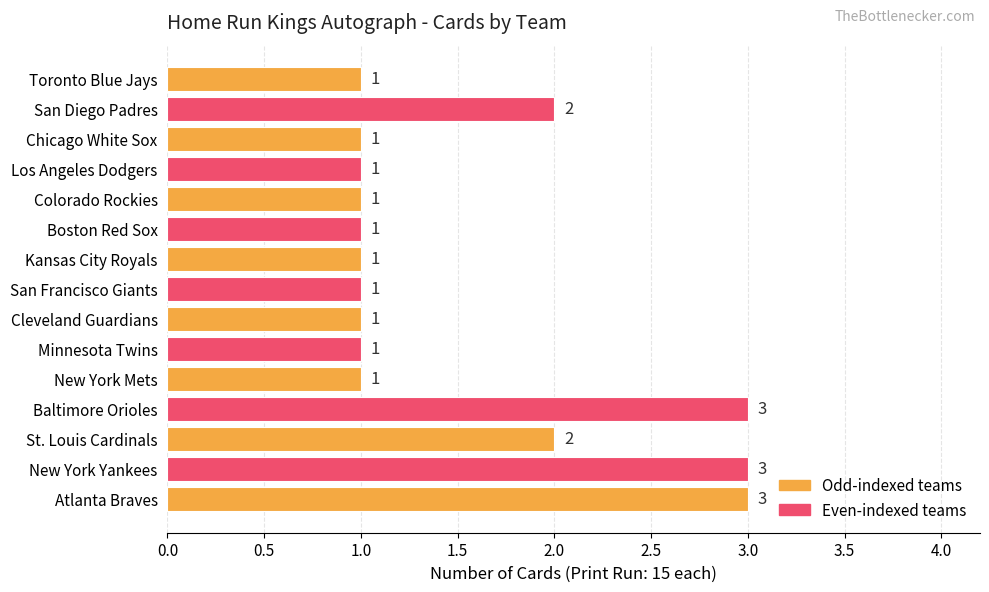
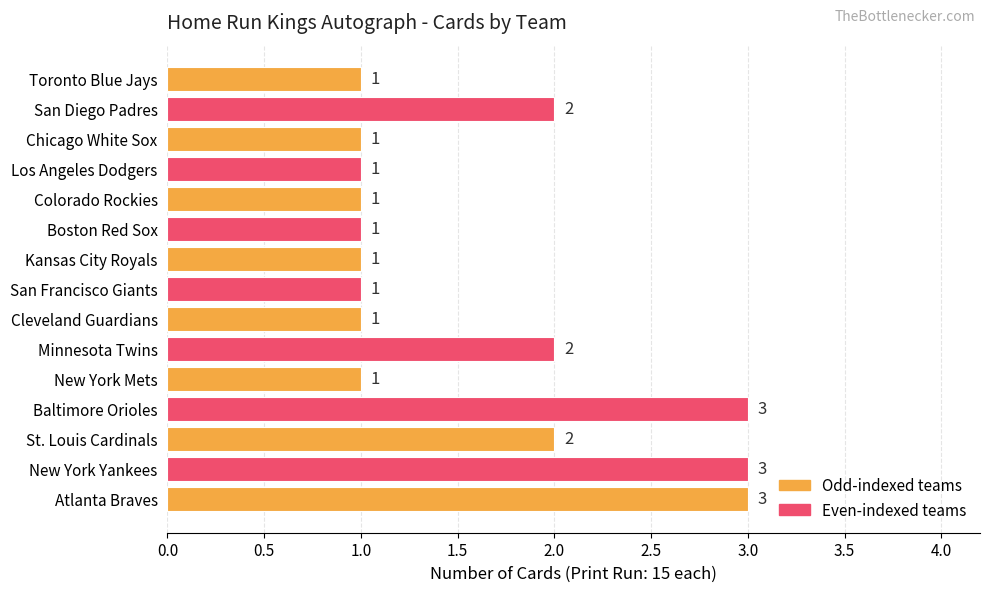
  {
    "Toronto Blue Jays": 1,
    "San Diego Padres": 2,
    "Chicago White Sox": 1,
    "Los Angeles Dodgers": 1,
    "Colorado Rockies": 1,
    "Boston Red Sox": 1,
    "Kansas City Royals": 1,
    "San Francisco Giants": 1,
    "Cleveland Guardians": 1,
-   "Minnesota Twins": 1,
+   "Minnesota Twins": 2,
    "New York Mets": 1,
    "Baltimore Orioles": 3,
    "St. Louis Cardinals": 2,
    "New York Yankees": 3,
    "Atlanta Braves": 3
  }
